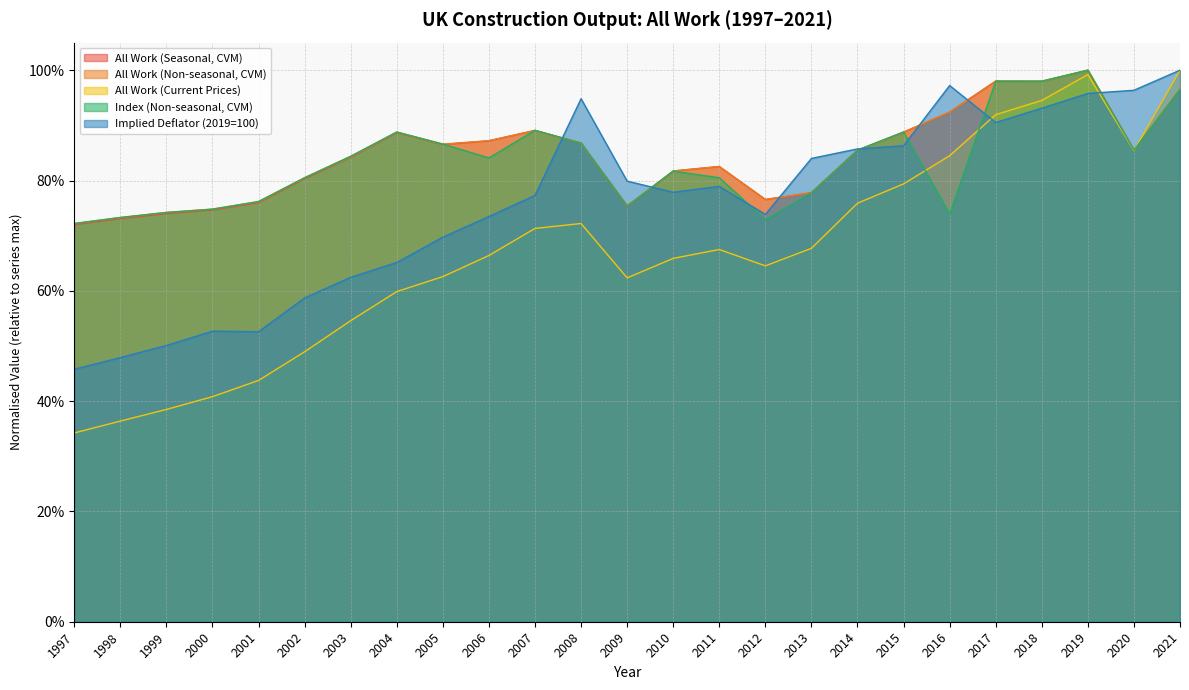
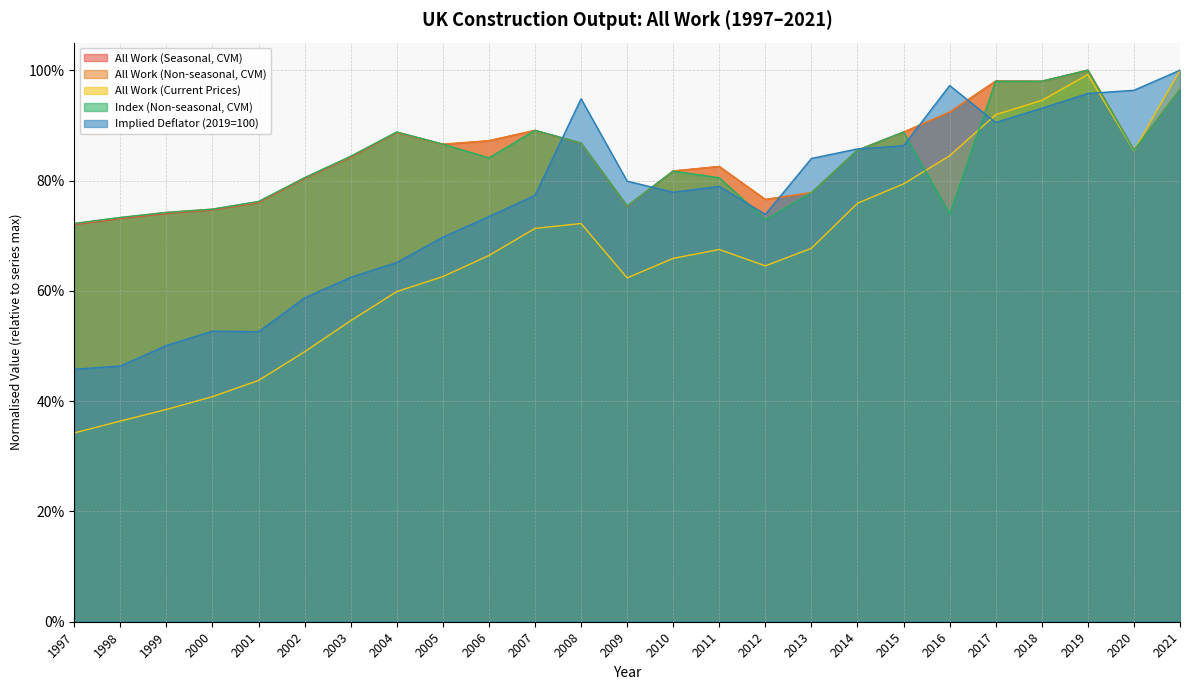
  {
    "Index (Non-seasonal, CVM)": {
      "2006": "84%",
      "2011": "81%",
      "2012": "73%",
      "2016": "74%"
    },
    "Implied Deflator (2019=100)": {
      "1997": "46%",
-     "1998": "48%",
+     "1998": "46%",
      "1999": "50%",
      "2000": "53%",
      "2001": "53%",
      "2002": "59%",
      "2003": "62%",
      "2004": "65%",
      "2005": "70%",
      "2006": "73%",
      "2007": "77%",
      "2008": "95%",
      "2009": "80%",
      "2010": "78%",
      "2011": "79%",
      "2012": "74%",
      "2013": "84%",
      "2015": "86%",
      "2016": "97%",
      "2017": "91%",
      "2018": "93%",
      "2019": "96%",
      "2020": "96%"
    }
  }
